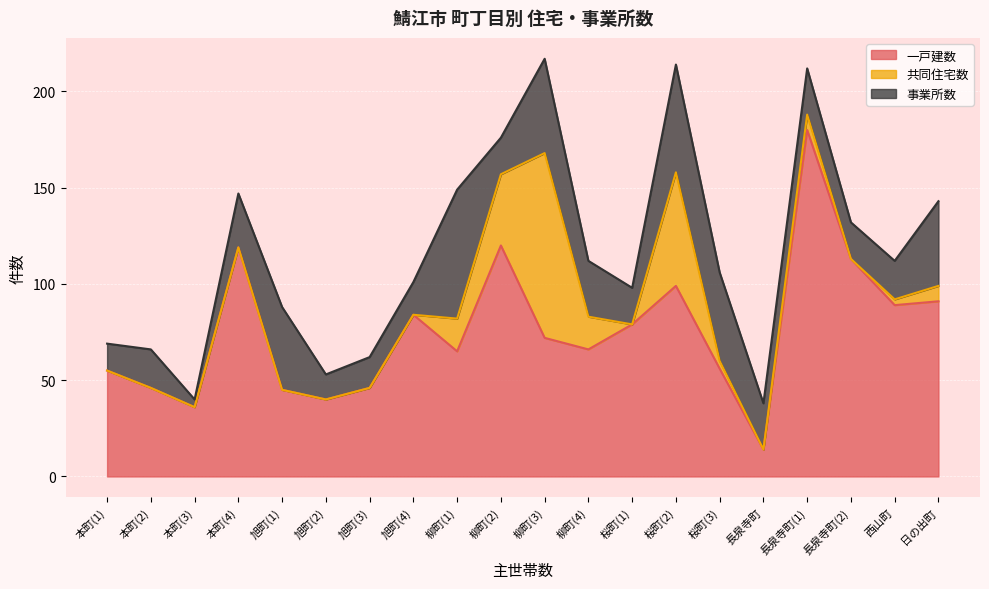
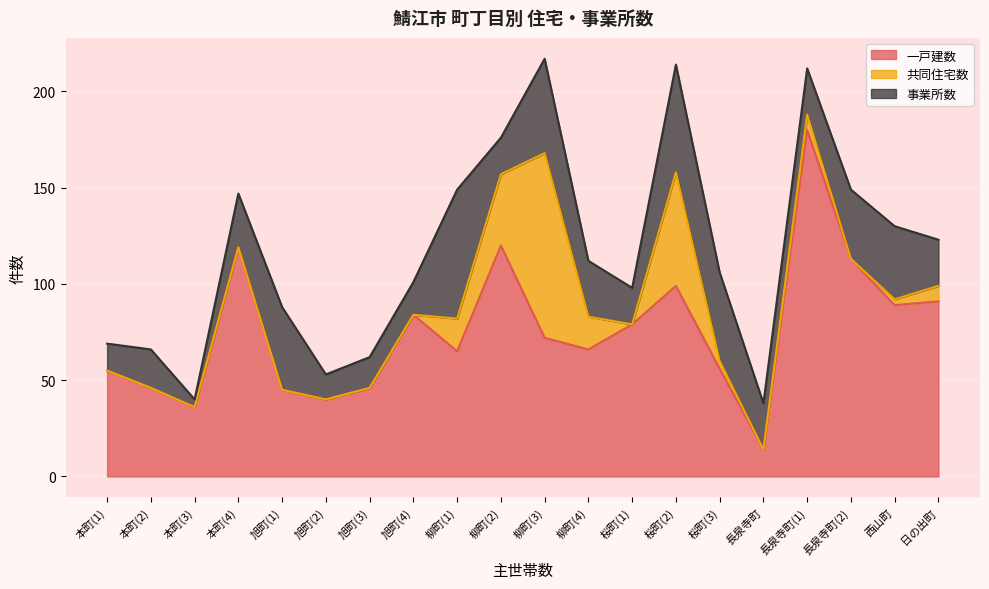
  {
    "一戸建数": {
      "柳町(1)": 65,
      "柳町(2)": 120,
      "柳町(3)": 72,
      "柳町(4)": 66,
      "桜町(2)": 99,
      "桜町(3)": 56,
      "長泉寺町(1)": 180,
      "西山町": 89,
      "日の出町": 91
    },
    "共同住宅数": {
      "柳町(1)": 17,
      "柳町(2)": 37,
      "柳町(3)": 96,
      "柳町(4)": 17,
      "桜町(2)": 59,
      "桜町(3)": 4,
      "長泉寺町(1)": 8,
      "西山町": 3,
      "日の出町": 8
    },
    "事業所数": {
      "本町(1)": 14,
      "本町(2)": 20,
      "本町(3)": 4,
      "本町(4)": 28,
      "旭町(1)": 43,
      "旭町(2)": 13,
      "旭町(3)": 16,
      "旭町(4)": 17,
      "柳町(1)": 67,
      "柳町(2)": 19,
      "柳町(3)": 49,
      "柳町(4)": 29,
      "桜町(1)": 19,
      "桜町(2)": 56,
      "桜町(3)": 46,
      "長泉寺町": 24,
      "長泉寺町(1)": 24,
-     "長泉寺町(2)": 19,
-     "西山町": 20,
-     "日の出町": 44
+     "長泉寺町(2)": 36,
+     "西山町": 38,
+     "日の出町": 24
    }
  }
